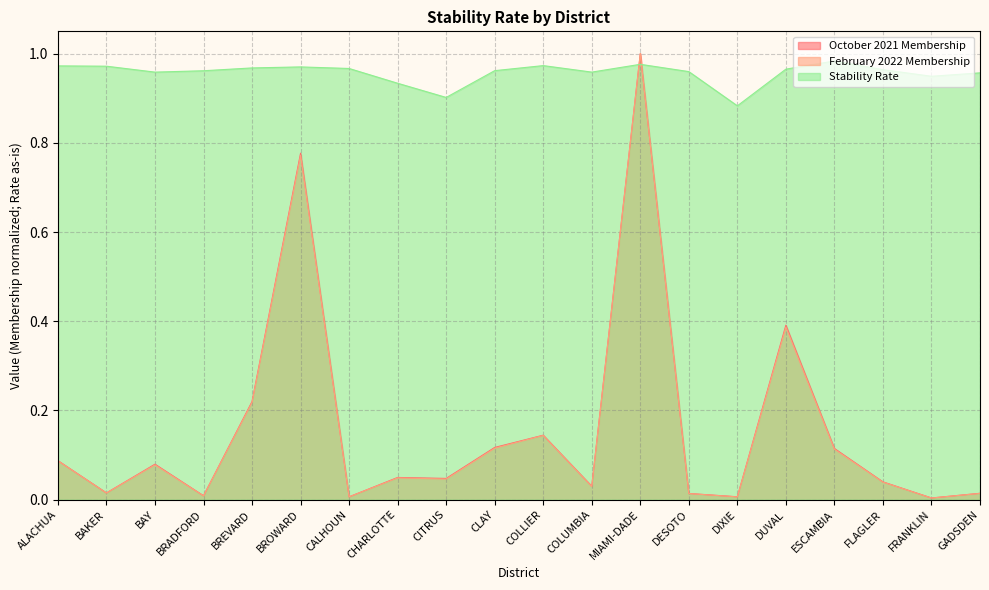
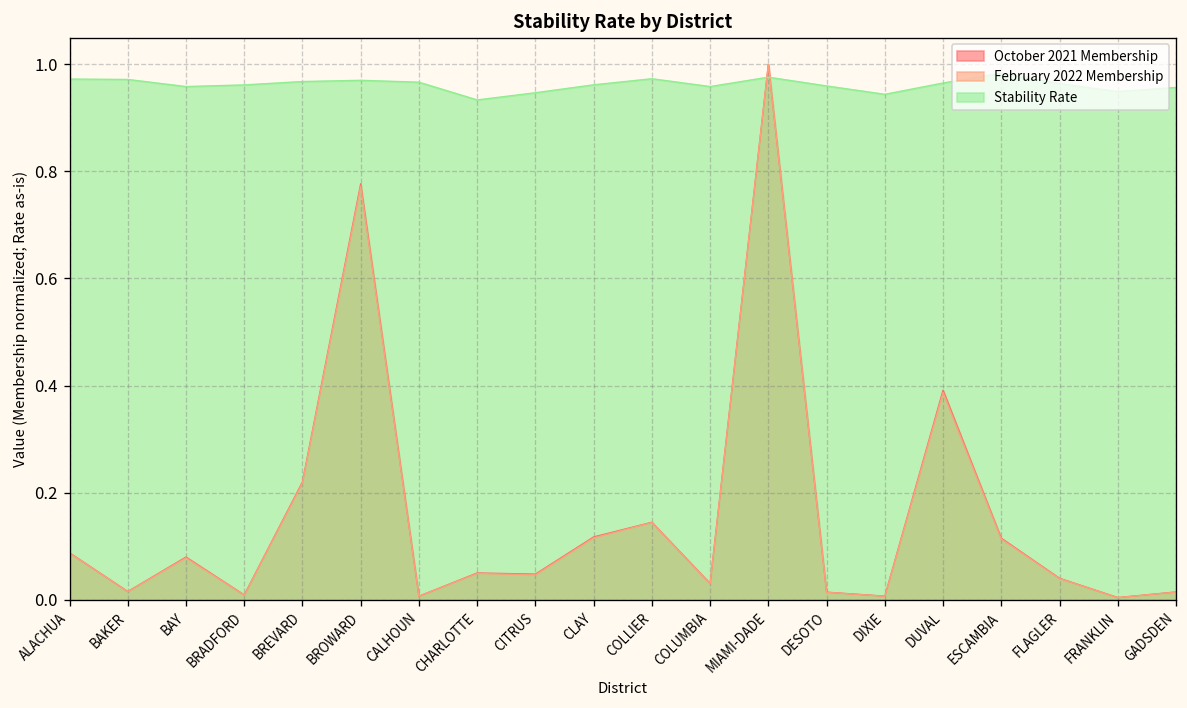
  {
    "Stability Rate": {
      "ALACHUA": 0.97,
      "BAKER": 0.97,
      "BAY": 0.96,
      "BRADFORD": 0.96,
      "BREVARD": 0.97,
      "BROWARD": 0.97,
      "CALHOUN": 0.97,
      "CHARLOTTE": 0.93,
-     "CITRUS": 0.90,
+     "CITRUS": 0.95,
      "CLAY": 0.96,
      "COLLIER": 0.97,
      "COLUMBIA": 0.96,
      "MIAMI-DADE": 0.98,
      "DESOTO": 0.96,
-     "DIXIE": 0.88,
+     "DIXIE": 0.94,
      "DUVAL": 0.97,
      "GADSDEN": 0.96
    }
  }
